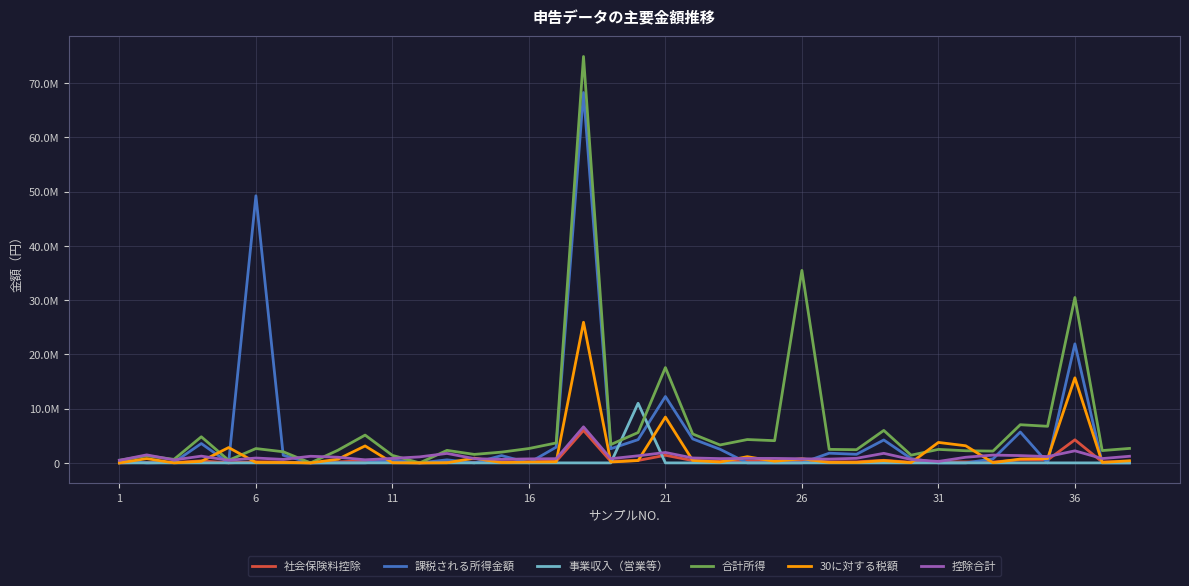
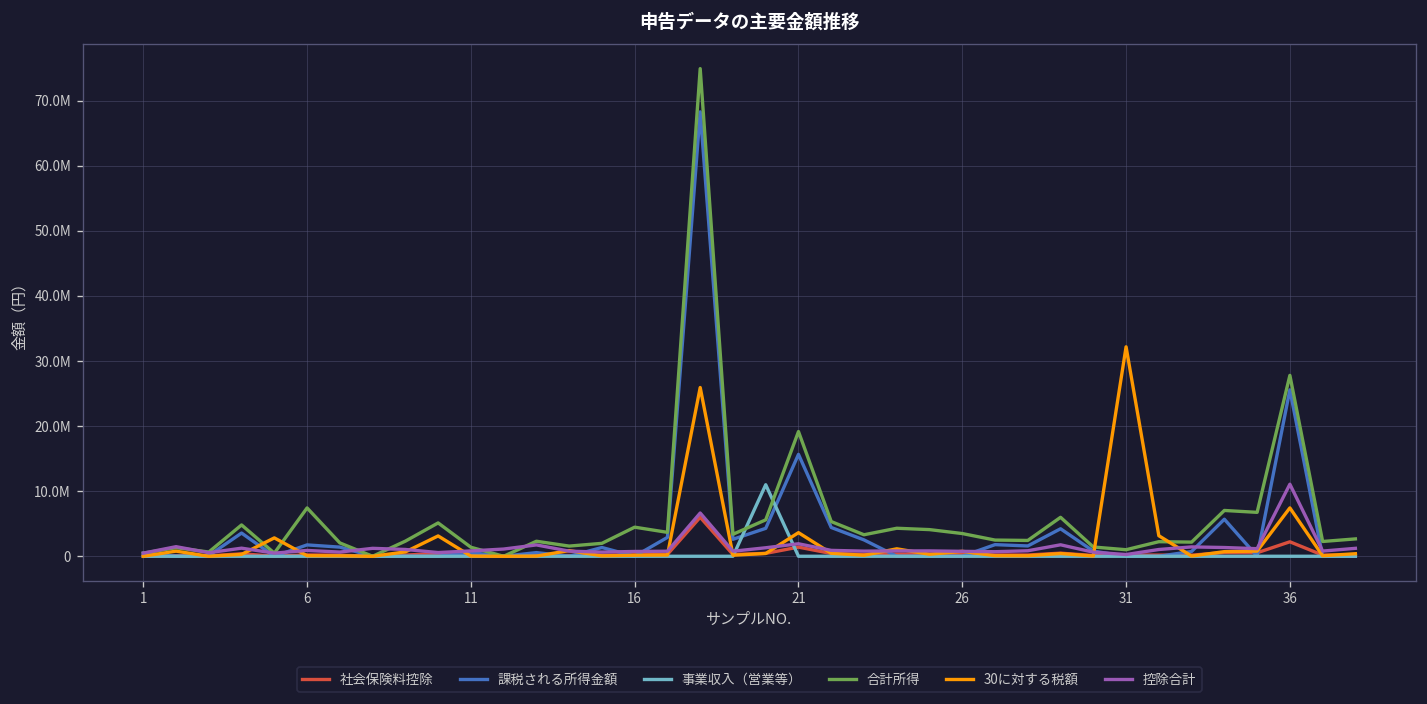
  {
    "社会保険料控除": {
      "21": 1000000,
-     "36": 4000000
+     "36": 2000000
    },
    "課税される所得金額": {
-     "6": 49000000,
-     "21": 12000000,
-     "36": 22000000
+     "6": 2000000,
+     "21": 16000000,
+     "36": 26000000
    },
    "事業収入（営業等）": {
      "21": 0,
      "36": 0
    },
    "合計所得": {
-     "6": 3000000,
+     "6": 7000000,
      "11": 1000000,
-     "16": 3000000,
-     "21": 18000000,
-     "26": 35000000,
-     "31": 2000000,
-     "36": 30000000
+     "16": 4000000,
+     "21": 19000000,
+     "26": 3000000,
+     "31": 1000000,
+     "36": 28000000
    },
    "30に対する税額": {
-     "21": 8000000,
-     "31": 4000000,
-     "36": 16000000
+     "21": 4000000,
+     "31": 32000000,
+     "36": 7000000
    },
    "控除合計": {
      "6": 1000000,
      "16": 1000000,
      "21": 2000000,
-     "36": 2000000
+     "36": 11000000
    }
  }
